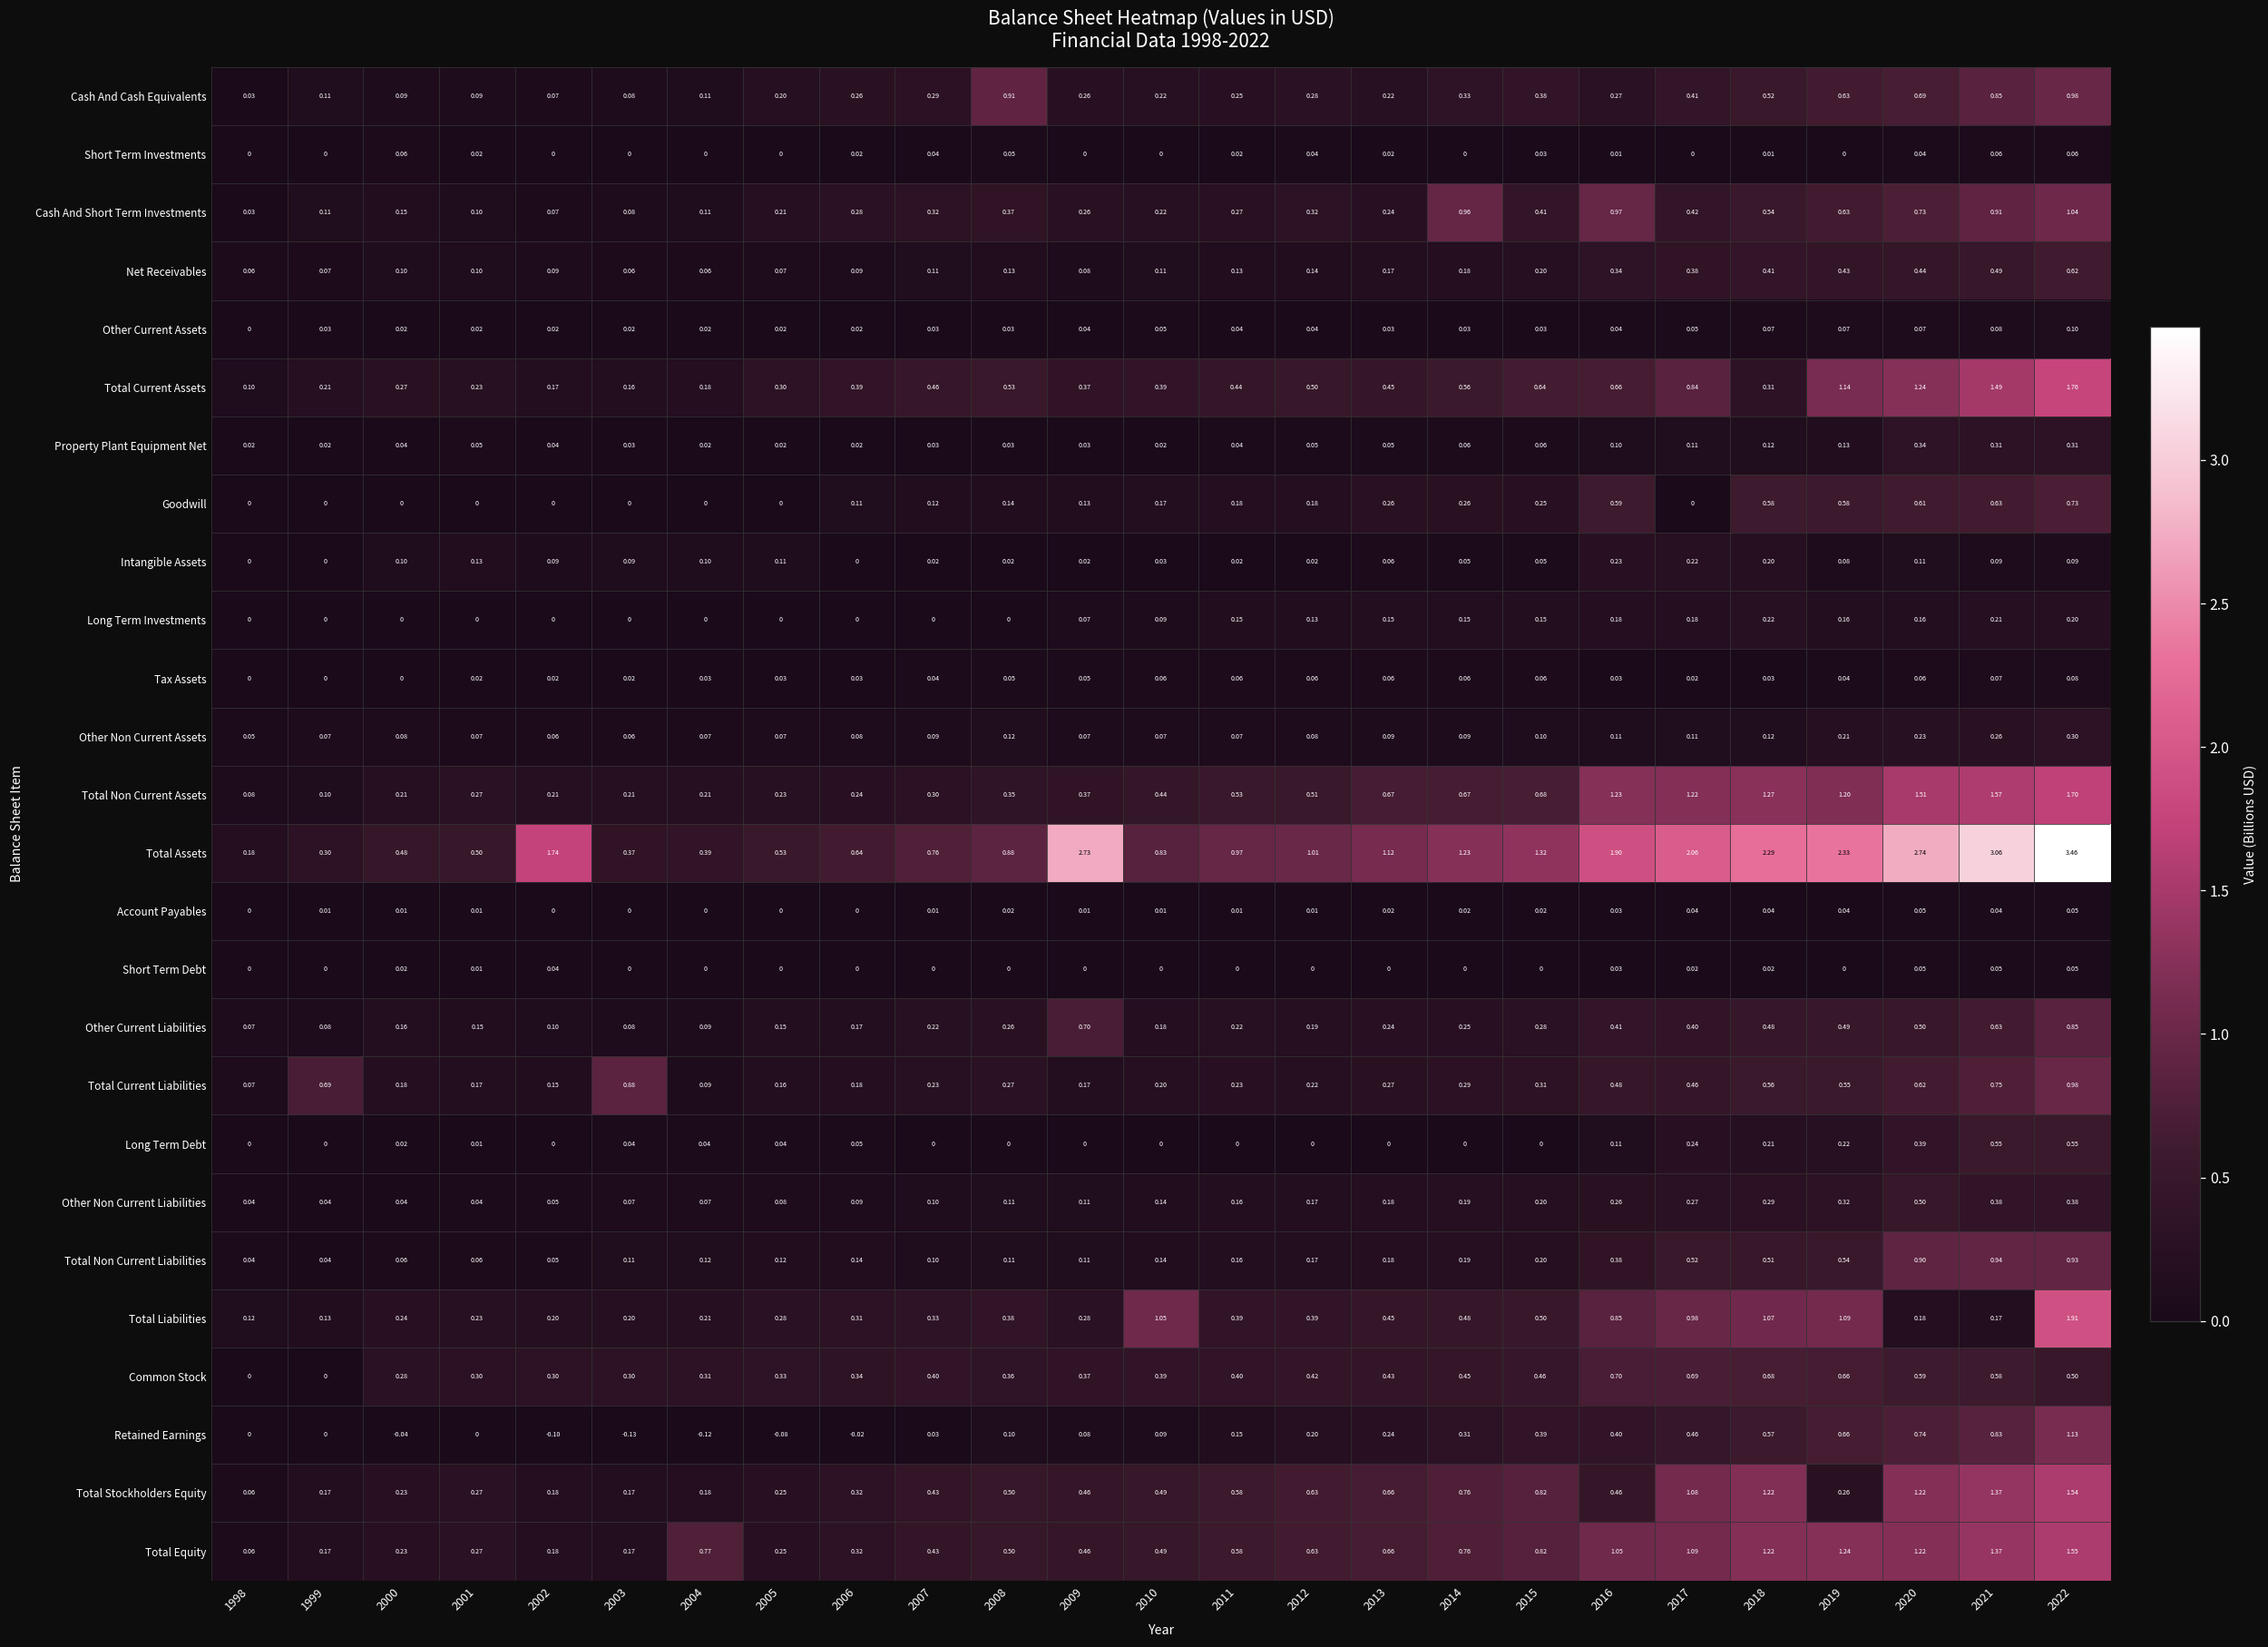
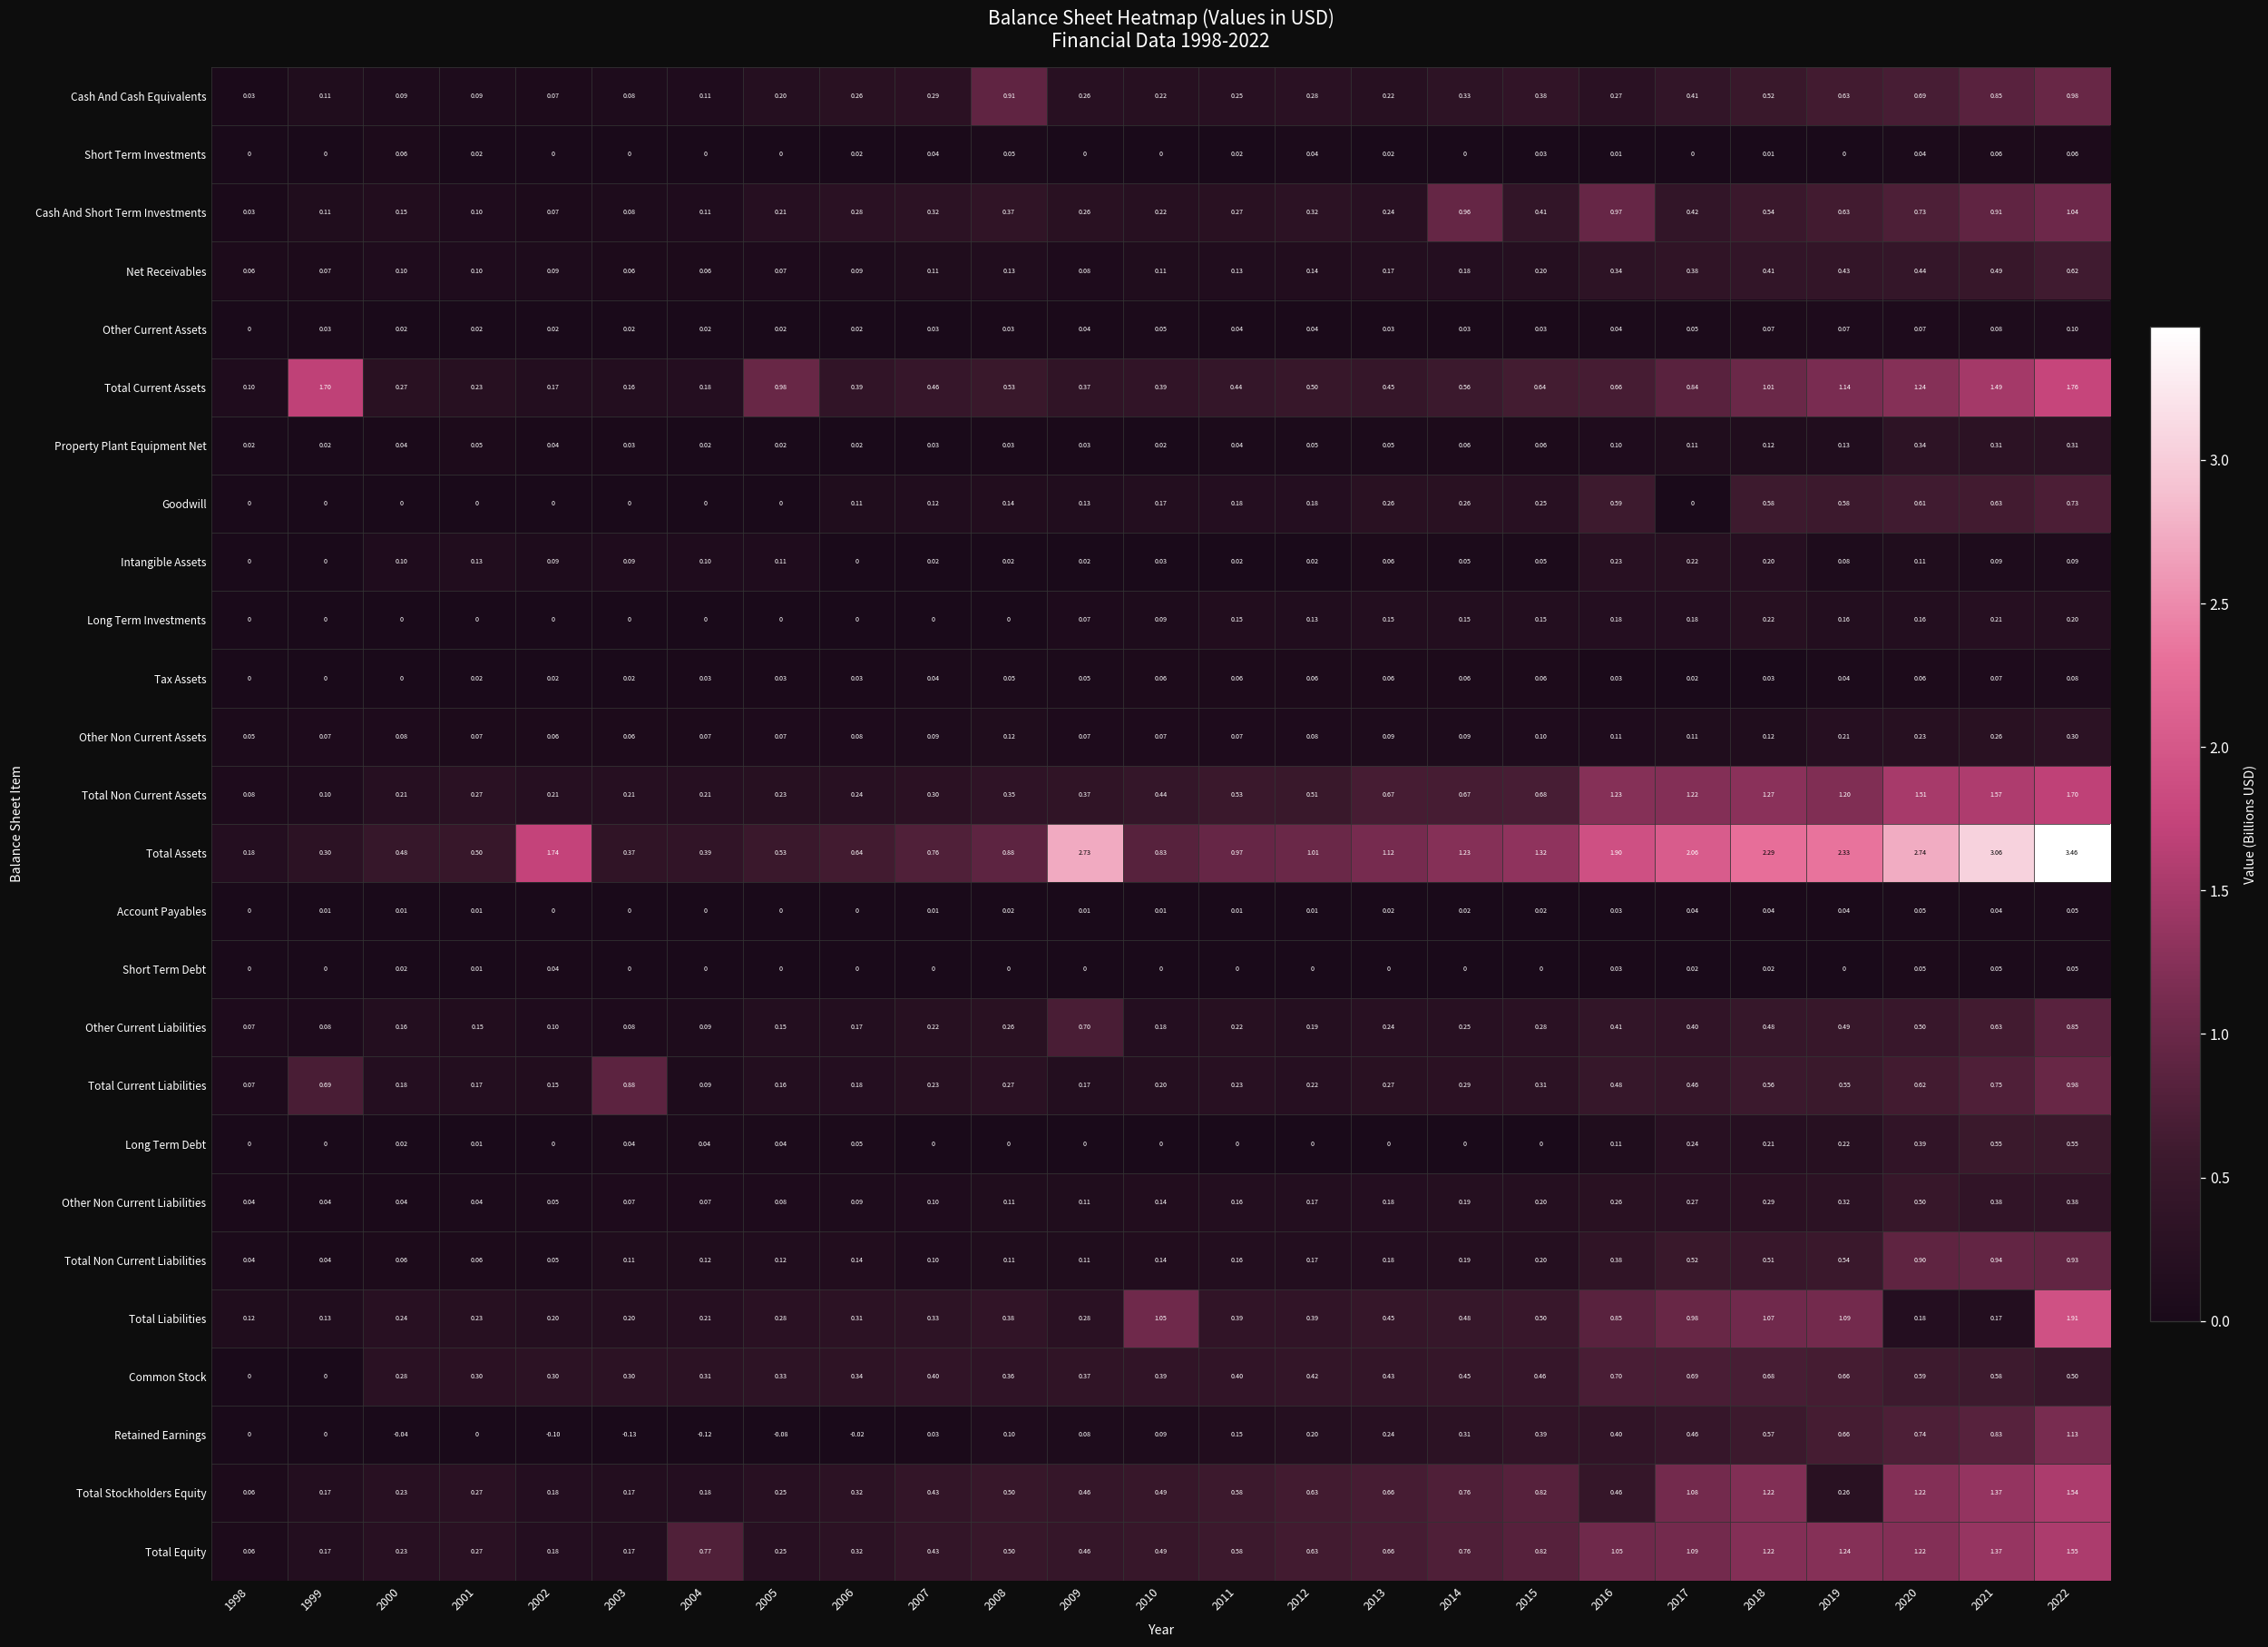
  {
    "Total Current Assets": {
      "1998": 0.10,
-     "1999": 0.21,
+     "1999": 1.70,
      "2000": 0.27,
      "2001": 0.23,
      "2002": 0.17,
      "2003": 0.16,
      "2004": 0.18,
-     "2005": 0.30,
+     "2005": 0.98,
      "2006": 0.39,
      "2007": 0.46,
      "2008": 0.53,
      "2009": 0.37,
      "2010": 0.39,
      "2011": 0.44,
      "2012": 0.50,
      "2013": 0.45,
      "2014": 0.56,
      "2015": 0.64,
      "2016": 0.66,
      "2017": 0.84,
-     "2018": 0.31,
+     "2018": 1.01,
      "2019": 1.14,
      "2020": 1.24,
      "2021": 1.49,
      "2022": 1.76
    }
  }
